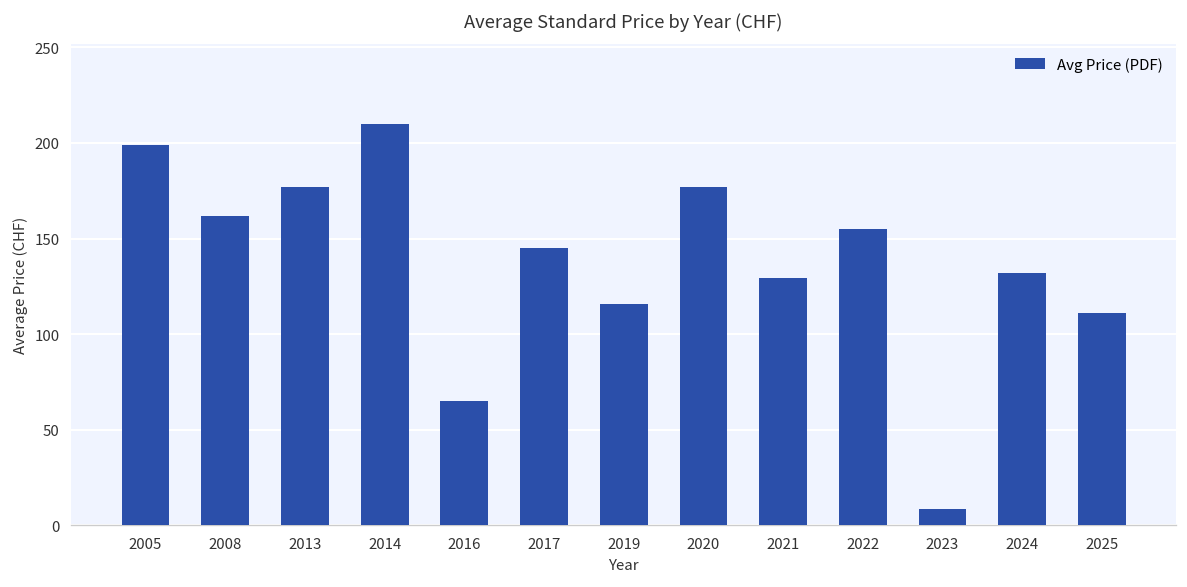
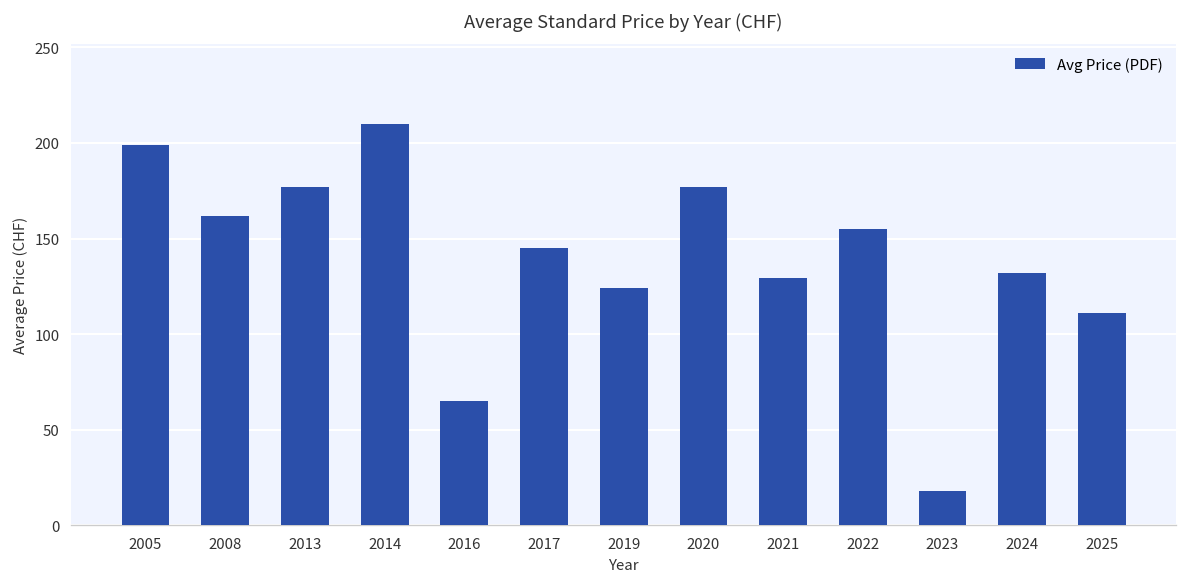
  {
    "2005": 199,
    "2008": 162,
    "2013": 177,
    "2014": 210,
    "2016": 65,
    "2017": 145,
-   "2019": 116,
+   "2019": 124,
    "2020": 177,
    "2021": 129,
    "2022": 155,
-   "2023": 9,
+   "2023": 18,
    "2024": 132,
    "2025": 111
  }
